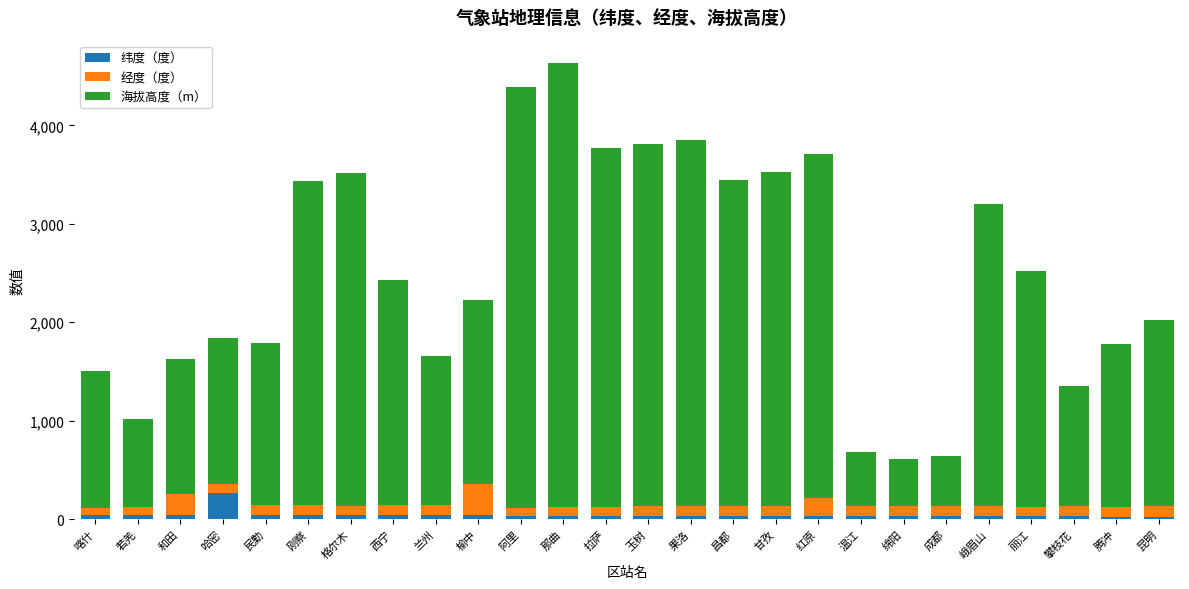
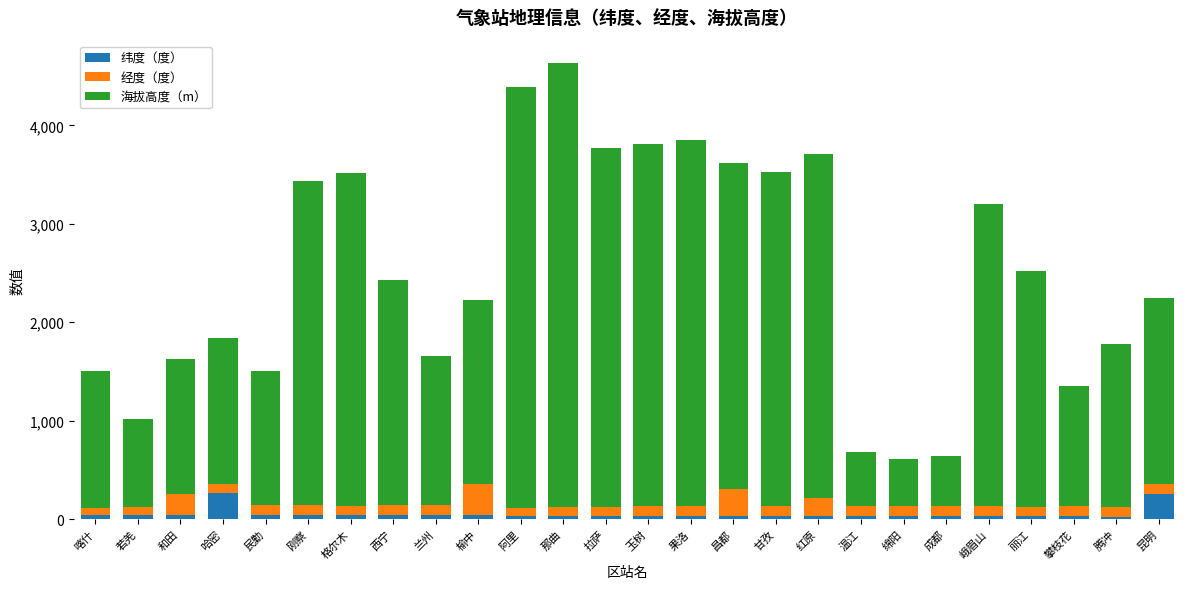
  {
    "纬度（度）": {
      "喀什": "0",
      "若羌": "0",
      "和田": "0",
      "哈密": "300",
      "民勤": "0",
      "刚察": "0",
      "格尔木": "0",
      "西宁": "0",
      "兰州": "0",
      "榆中": "0",
      "阿里": "0",
      "那曲": "0",
      "拉萨": "0",
      "玉树": "0",
      "果洛": "0",
      "昌都": "0",
      "甘孜": "0",
      "红原": "0",
      "温江": "0",
      "绵阳": "0",
      "成都": "0",
      "峨眉山": "0",
      "丽江": "0",
      "攀枝花": "0",
-     "昆明": "0"
+     "昆明": "300"
    },
    "经度（度）": {
      "喀什": "100",
      "若羌": "100",
      "和田": "200",
      "哈密": "100",
      "民勤": "100",
      "刚察": "100",
      "格尔木": "100",
      "西宁": "100",
      "兰州": "100",
      "榆中": "300",
      "阿里": "100",
      "那曲": "100",
      "拉萨": "100",
      "玉树": "100",
      "果洛": "100",
-     "昌都": "100",
+     "昌都": "300",
      "甘孜": "100",
      "红原": "200",
      "温江": "100",
      "绵阳": "100",
      "成都": "100",
      "峨眉山": "100",
      "丽江": "100",
      "攀枝花": "100",
      "腾冲": "100",
      "昆明": "100"
    },
    "海拔高度（m）": {
      "喀什": "1,400",
      "若羌": "900",
      "和田": "1,400",
      "哈密": "1,500",
-     "民勤": "1,600",
+     "民勤": "1,400",
      "刚察": "3,300",
      "格尔木": "3,400",
      "西宁": "2,300",
      "兰州": "1,500",
      "榆中": "1,900",
      "阿里": "4,300",
      "那曲": "4,500",
      "拉萨": "3,600",
      "玉树": "3,700",
      "果洛": "3,700",
      "昌都": "3,300",
      "甘孜": "3,400",
      "红原": "3,500",
      "温江": "500",
      "绵阳": "500",
      "成都": "500",
      "峨眉山": "3,100",
      "丽江": "2,400",
      "攀枝花": "1,200",
      "腾冲": "1,700",
      "昆明": "1,900"
    }
  }
